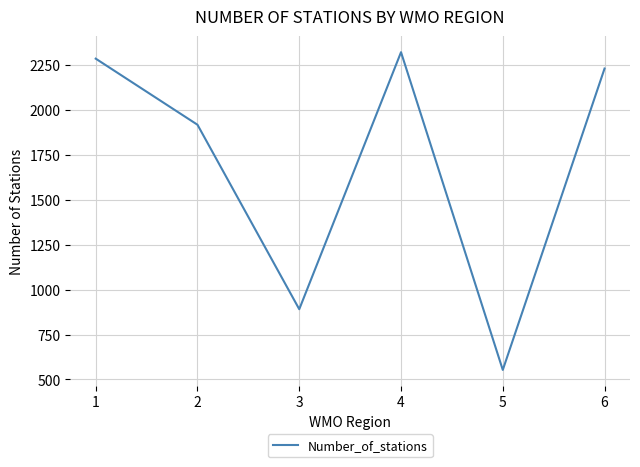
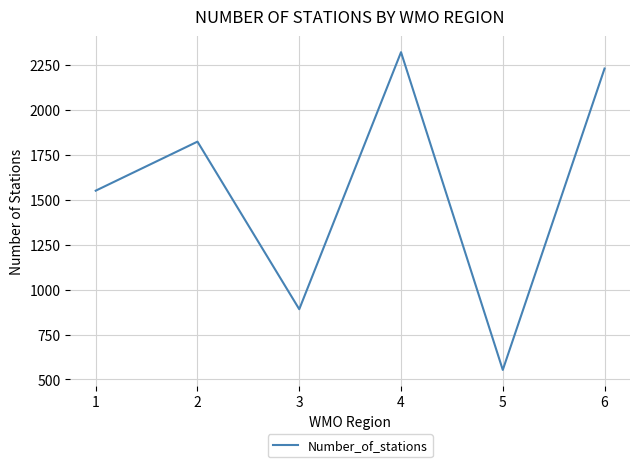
  {
-   "1": 2290,
-   "2": 1920,
+   "1": 1550,
+   "2": 1820,
    "3": 890,
    "4": 2320,
    "5": 550,
    "6": 2230
  }
